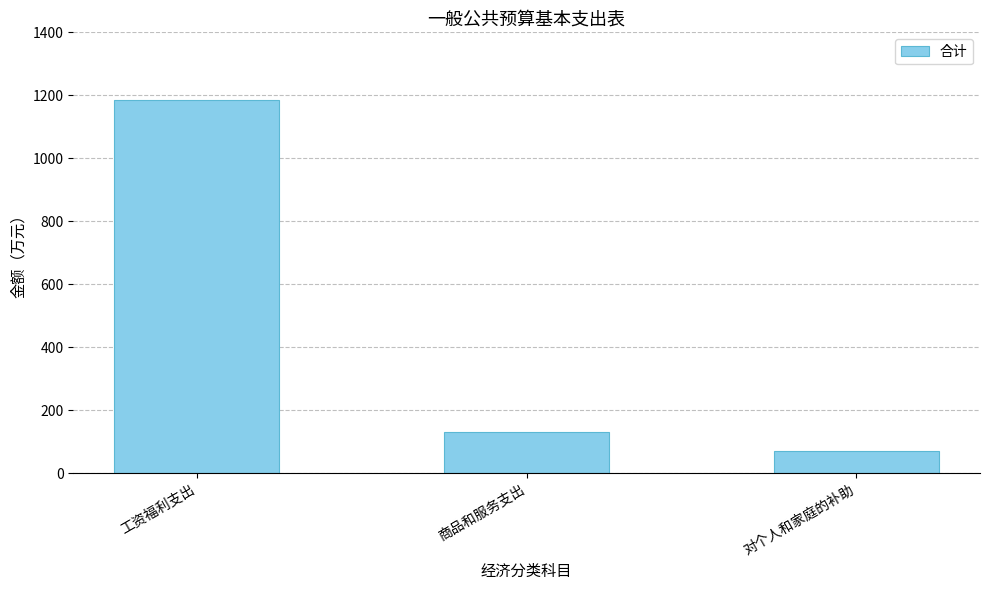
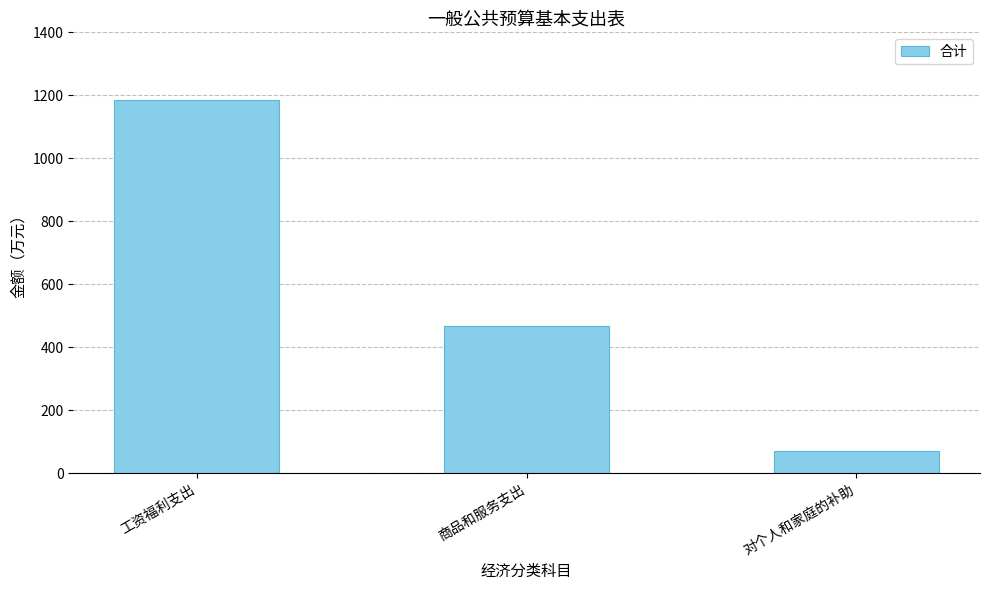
  {
    "工资福利支出": 1180,
-   "商品和服务支出": 130,
+   "商品和服务支出": 470,
    "对个人和家庭的补助": 70
  }
